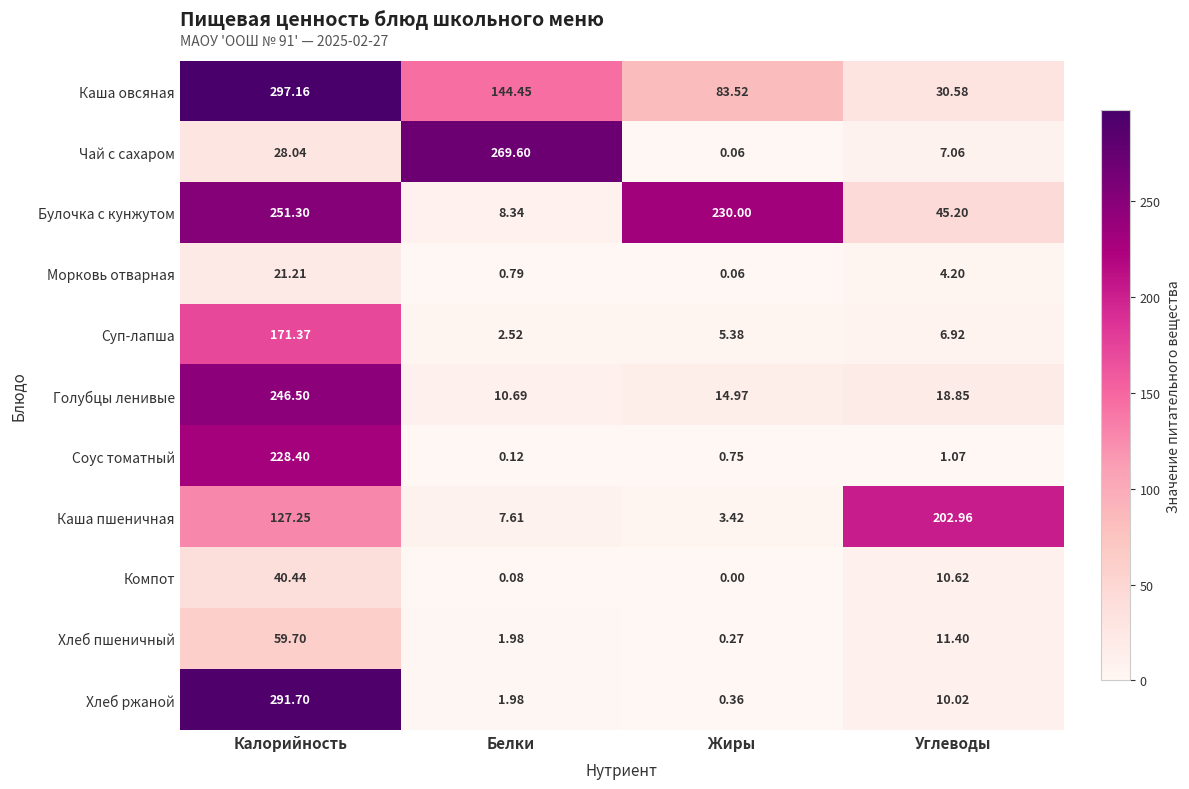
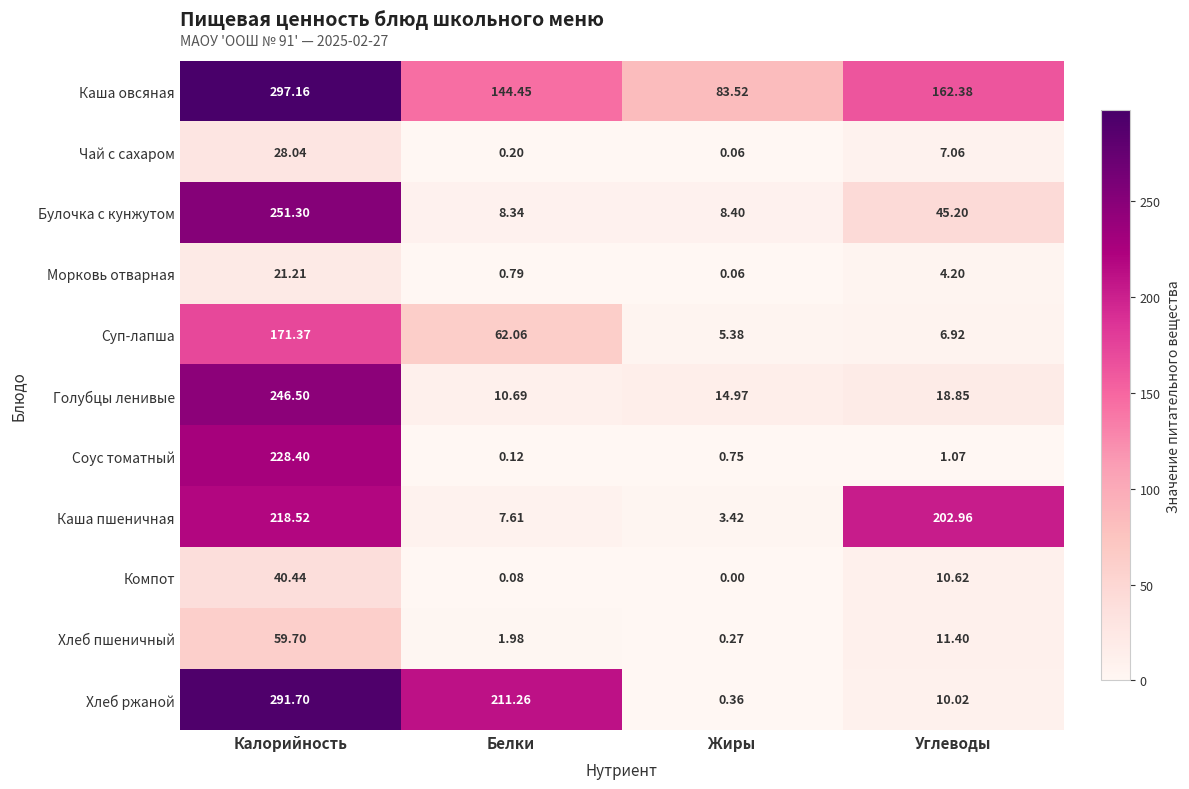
  {
    "Каша овсяная": {
      "Калорийность": 297.16,
      "Белки": 144.45,
      "Жиры": 83.52,
-     "Углеводы": 30.58
+     "Углеводы": 162.38
    },
    "Чай с сахаром": {
      "Калорийность": 28.04,
-     "Белки": 269.60,
+     "Белки": 0.20,
      "Жиры": 0.06,
      "Углеводы": 7.06
    },
    "Булочка с кунжутом": {
      "Калорийность": 251.30,
      "Белки": 8.34,
-     "Жиры": 230.00,
+     "Жиры": 8.40,
      "Углеводы": 45.20
    },
    "Морковь отварная": {
      "Калорийность": 21.21,
      "Белки": 0.79,
      "Жиры": 0.06,
      "Углеводы": 4.20
    },
    "Суп-лапша": {
      "Калорийность": 171.37,
-     "Белки": 2.52,
+     "Белки": 62.06,
      "Жиры": 5.38,
      "Углеводы": 6.92
    },
    "Голубцы ленивые": {
      "Калорийность": 246.50,
      "Белки": 10.69,
      "Жиры": 14.97,
      "Углеводы": 18.85
    },
    "Соус томатный": {
      "Калорийность": 228.40,
      "Белки": 0.12,
      "Жиры": 0.75,
      "Углеводы": 1.07
    },
    "Каша пшеничная": {
-     "Калорийность": 127.25,
+     "Калорийность": 218.52,
      "Белки": 7.61,
      "Жиры": 3.42,
      "Углеводы": 202.96
    },
    "Компот": {
      "Калорийность": 40.44,
      "Белки": 0.08,
      "Жиры": 0.00,
      "Углеводы": 10.62
    },
    "Хлеб пшеничный": {
      "Калорийность": 59.70,
      "Белки": 1.98,
      "Жиры": 0.27,
      "Углеводы": 11.40
    },
    "Хлеб ржаной": {
      "Калорийность": 291.70,
-     "Белки": 1.98,
+     "Белки": 211.26,
      "Жиры": 0.36,
      "Углеводы": 10.02
    }
  }
